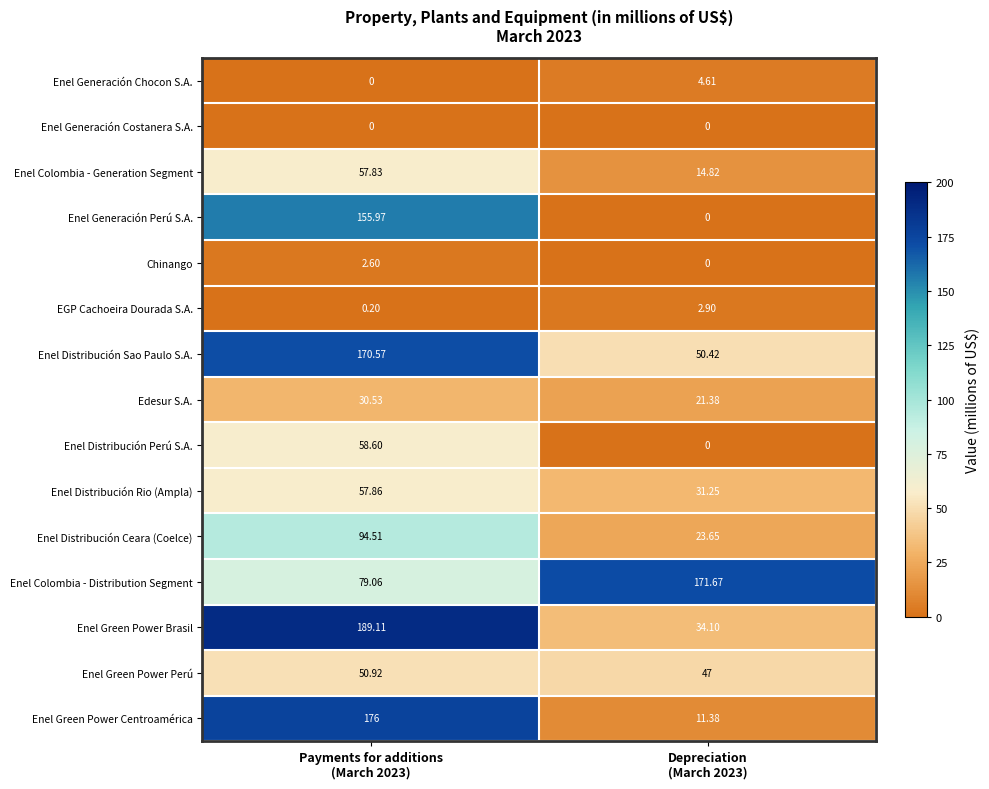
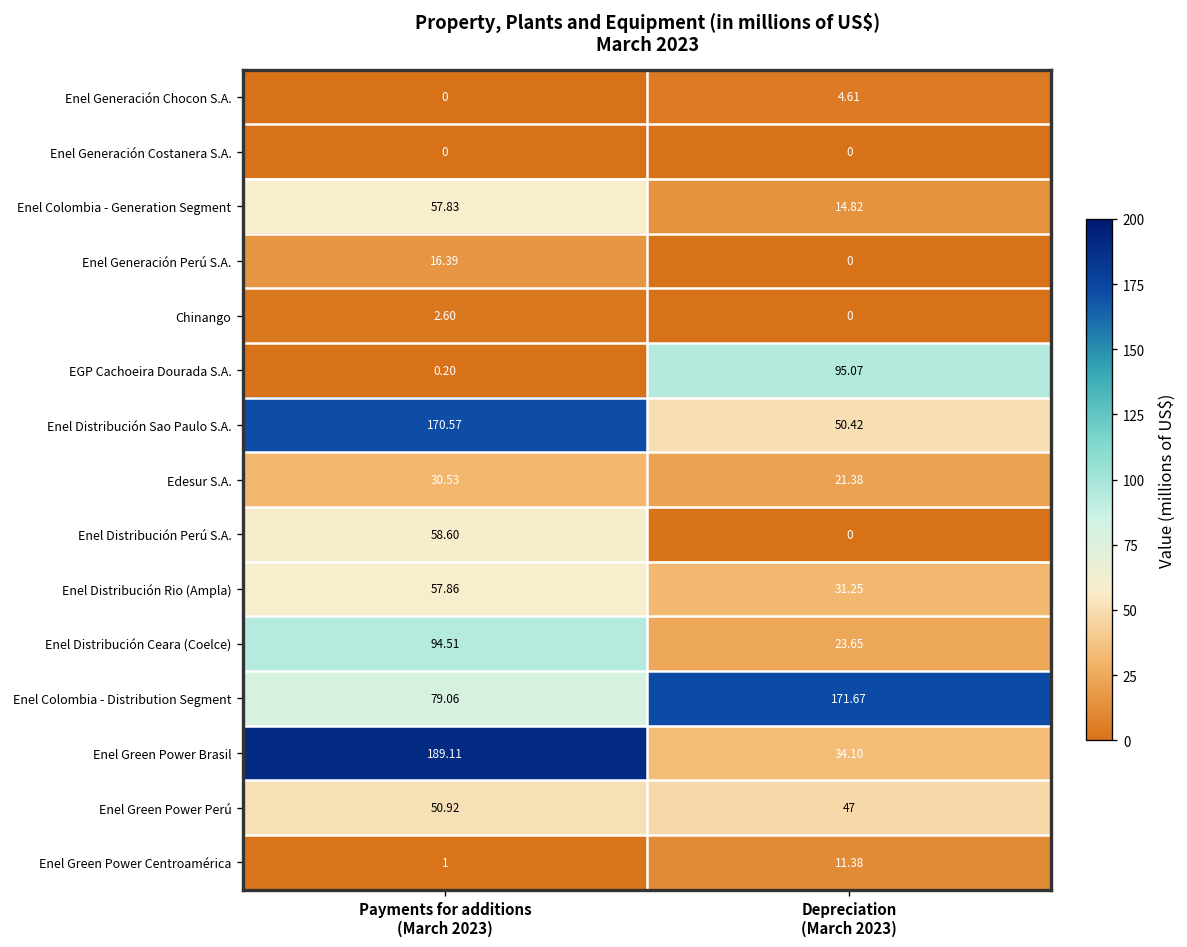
  {
    "Enel Generación Chocon S.A.": {
      "Payments for additions (March 2023)": 0,
      "Depreciation (March 2023)": 4.61
    },
    "Enel Generación Costanera S.A.": {
      "Payments for additions (March 2023)": 0,
      "Depreciation (March 2023)": 0
    },
    "Enel Colombia - Generation Segment": {
      "Payments for additions (March 2023)": 57.83,
      "Depreciation (March 2023)": 14.82
    },
    "Enel Generación Perú S.A.": {
-     "Payments for additions (March 2023)": 155.97,
+     "Payments for additions (March 2023)": 16.39,
      "Depreciation (March 2023)": 0
    },
    "Chinango": {
      "Payments for additions (March 2023)": 2.60,
      "Depreciation (March 2023)": 0
    },
    "EGP Cachoeira Dourada S.A.": {
      "Payments for additions (March 2023)": 0.20,
-     "Depreciation (March 2023)": 2.90
+     "Depreciation (March 2023)": 95.07
    },
    "Enel Distribución Sao Paulo S.A.": {
      "Payments for additions (March 2023)": 170.57,
      "Depreciation (March 2023)": 50.42
    },
    "Edesur S.A.": {
      "Payments for additions (March 2023)": 30.53,
      "Depreciation (March 2023)": 21.38
    },
    "Enel Distribución Perú S.A.": {
      "Payments for additions (March 2023)": 58.60,
      "Depreciation (March 2023)": 0
    },
    "Enel Distribución Rio (Ampla)": {
      "Payments for additions (March 2023)": 57.86,
      "Depreciation (March 2023)": 31.25
    },
    "Enel Distribución Ceara (Coelce)": {
      "Payments for additions (March 2023)": 94.51,
      "Depreciation (March 2023)": 23.65
    },
    "Enel Colombia - Distribution Segment": {
      "Payments for additions (March 2023)": 79.06,
      "Depreciation (March 2023)": 171.67
    },
    "Enel Green Power Brasil": {
      "Payments for additions (March 2023)": 189.11,
      "Depreciation (March 2023)": 34.10
    },
    "Enel Green Power Perú": {
      "Payments for additions (March 2023)": 50.92,
      "Depreciation (March 2023)": 47
    },
    "Enel Green Power Centroamérica": {
-     "Payments for additions (March 2023)": 176,
+     "Payments for additions (March 2023)": 1,
      "Depreciation (March 2023)": 11.38
    }
  }
